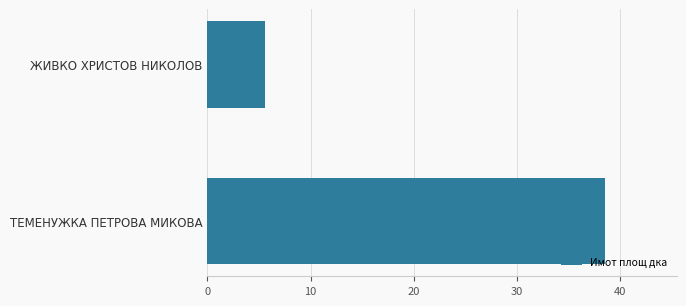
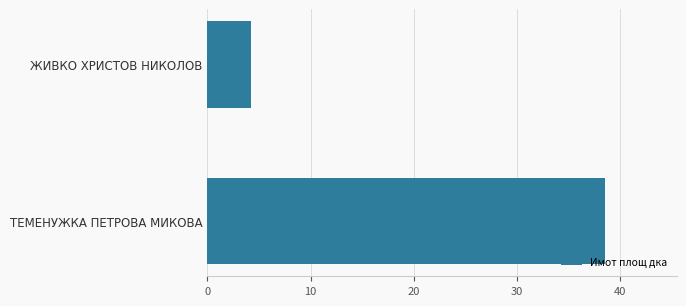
  {
-   "ЖИВКО ХРИСТОВ НИКОЛОВ": 5.6,
+   "ЖИВКО ХРИСТОВ НИКОЛОВ": 4.2,
    "ТЕМЕНУЖКА ПЕТРОВА МИКОВА": 38.6
  }
